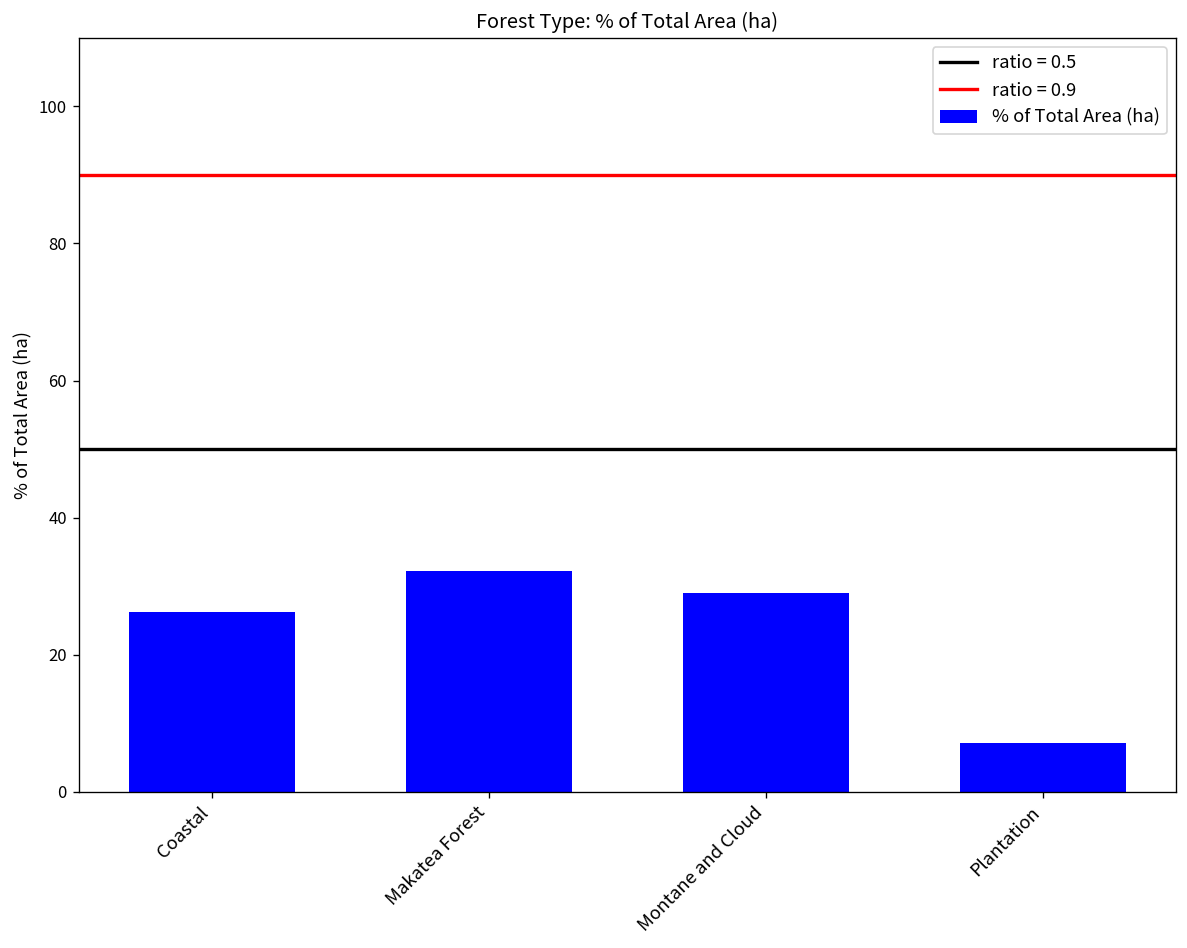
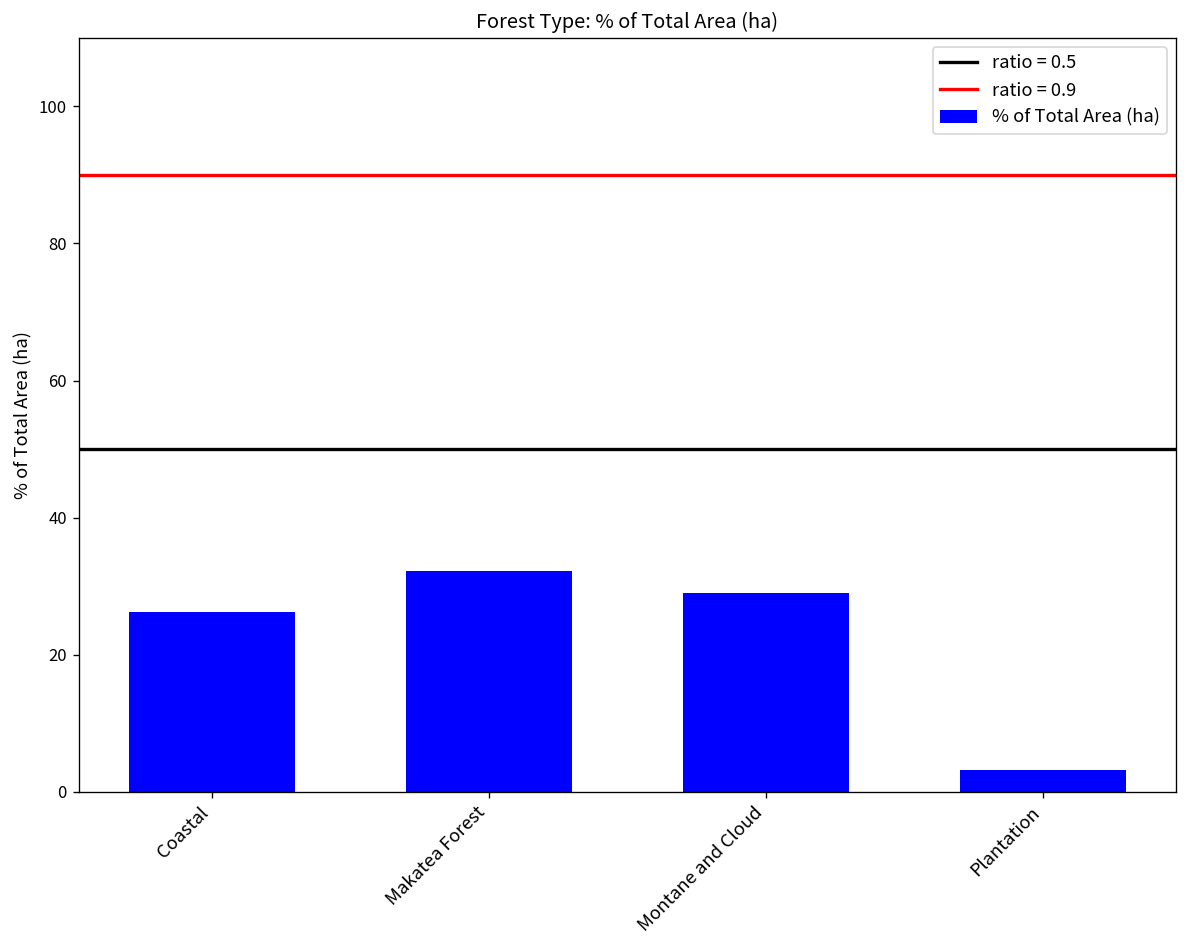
  {
    "Coastal": 26,
    "Makatea Forest": 32,
    "Montane and Cloud": 29,
-   "Plantation": 7
+   "Plantation": 3
  }
